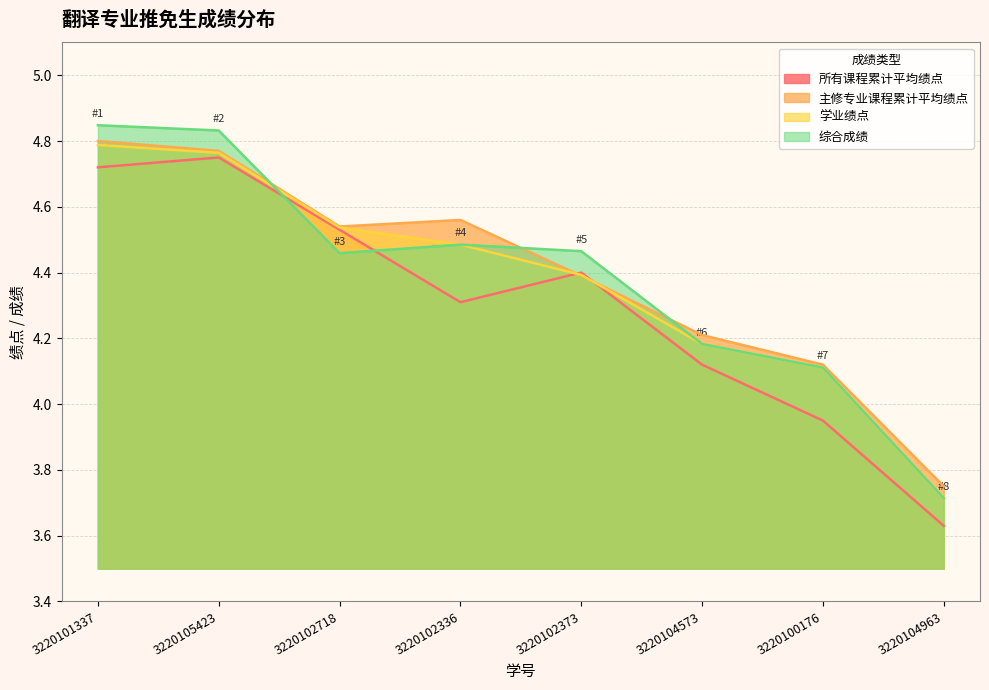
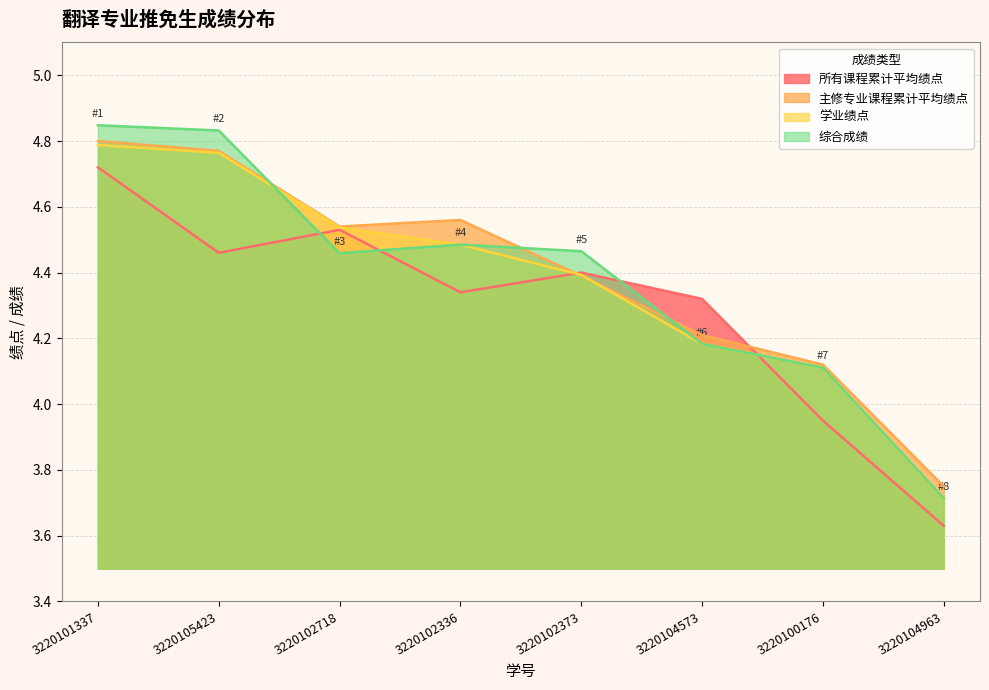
  {
    "所有课程累计平均绩点": {
      "3220101337": 4.72,
-     "3220105423": 4.75,
-     "3220102336": 4.31,
-     "3220104573": 4.12,
+     "3220105423": 4.46,
+     "3220102336": 4.34,
+     "3220104573": 4.32,
      "3220100176": 3.95,
      "3220104963": 3.63
    },
    "综合成绩": {
      "3220101337": 1
    }
  }
